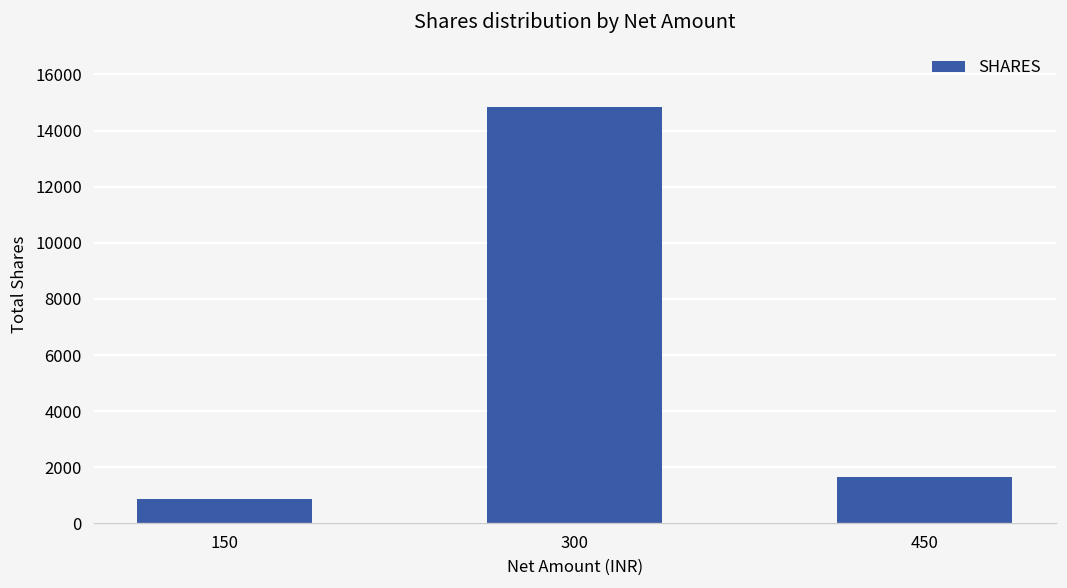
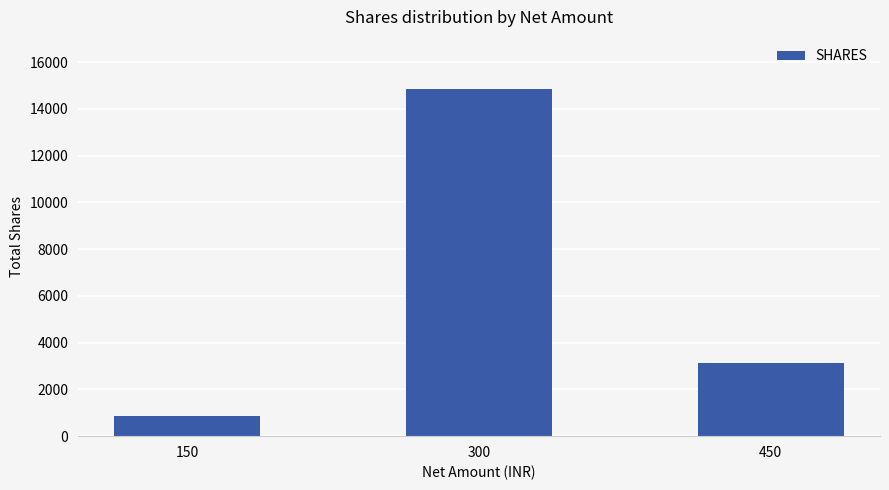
  {
    "150": 900,
    "300": 14900,
-   "450": 1700
+   "450": 3100
  }
